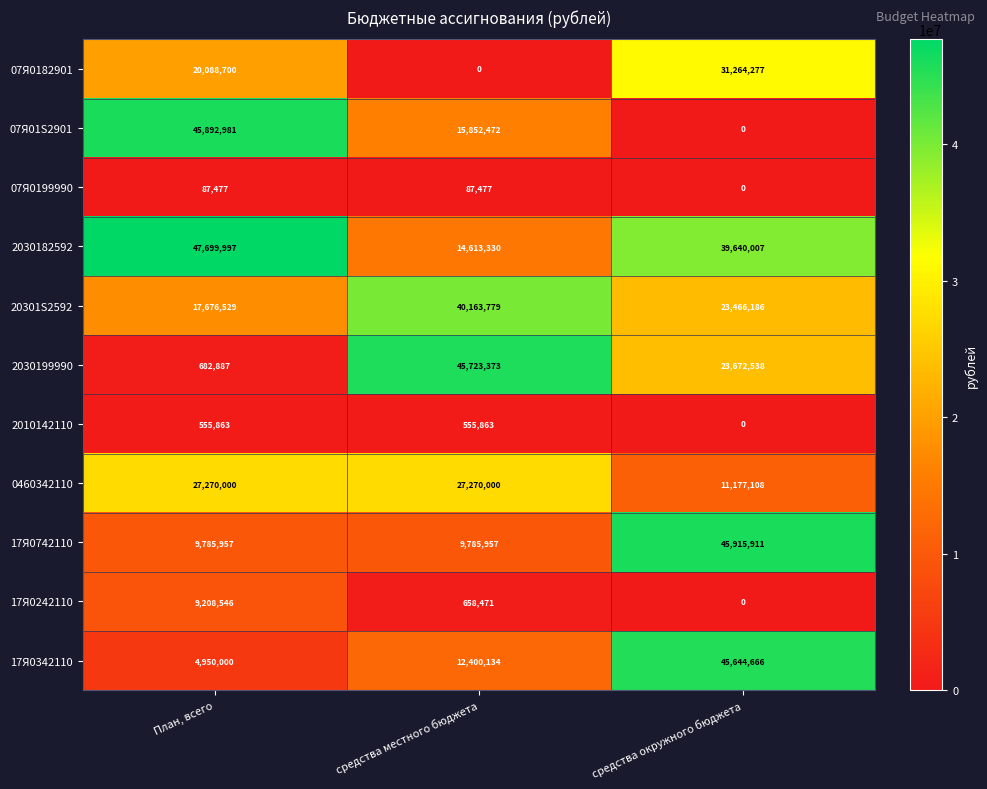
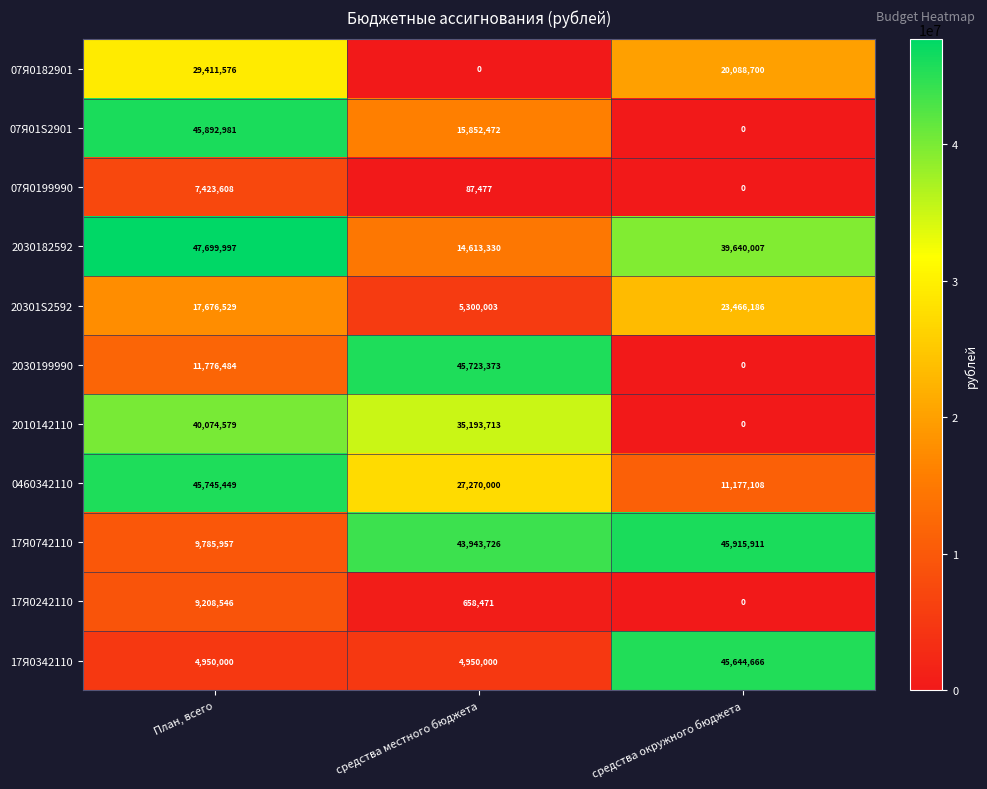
  {
    "07Я0182901": {
-     "План, всего": "20,088,700",
+     "План, всего": "29,411,576",
      "средства местного бюджета": "0",
-     "средства окружного бюджета": "31,264,277"
+     "средства окружного бюджета": "20,088,700"
    },
    "07Я01S2901": {
      "План, всего": "45,892,981",
      "средства местного бюджета": "15,852,472",
      "средства окружного бюджета": "0"
    },
    "07Я0199990": {
-     "План, всего": "87,477",
+     "План, всего": "7,423,608",
      "средства местного бюджета": "87,477",
      "средства окружного бюджета": "0"
    },
    "2030182592": {
      "План, всего": "47,699,997",
      "средства местного бюджета": "14,613,330",
      "средства окружного бюджета": "39,640,007"
    },
    "20301S2592": {
      "План, всего": "17,676,529",
-     "средства местного бюджета": "40,163,779",
+     "средства местного бюджета": "5,300,003",
      "средства окружного бюджета": "23,466,186"
    },
    "2030199990": {
-     "План, всего": "682,887",
+     "План, всего": "11,776,484",
      "средства местного бюджета": "45,723,373",
-     "средства окружного бюджета": "23,672,538"
+     "средства окружного бюджета": "0"
    },
    "2010142110": {
-     "План, всего": "555,863",
-     "средства местного бюджета": "555,863",
+     "План, всего": "40,074,579",
+     "средства местного бюджета": "35,193,713",
      "средства окружного бюджета": "0"
    },
    "0460342110": {
-     "План, всего": "27,270,000",
+     "План, всего": "45,745,449",
      "средства местного бюджета": "27,270,000",
      "средства окружного бюджета": "11,177,108"
    },
    "17Я0742110": {
      "План, всего": "9,785,957",
-     "средства местного бюджета": "9,785,957",
+     "средства местного бюджета": "43,943,726",
      "средства окружного бюджета": "45,915,911"
    },
    "17Я0242110": {
      "План, всего": "9,208,546",
      "средства местного бюджета": "658,471",
      "средства окружного бюджета": "0"
    },
    "17Я0342110": {
      "План, всего": "4,950,000",
-     "средства местного бюджета": "12,400,134",
+     "средства местного бюджета": "4,950,000",
      "средства окружного бюджета": "45,644,666"
    }
  }
